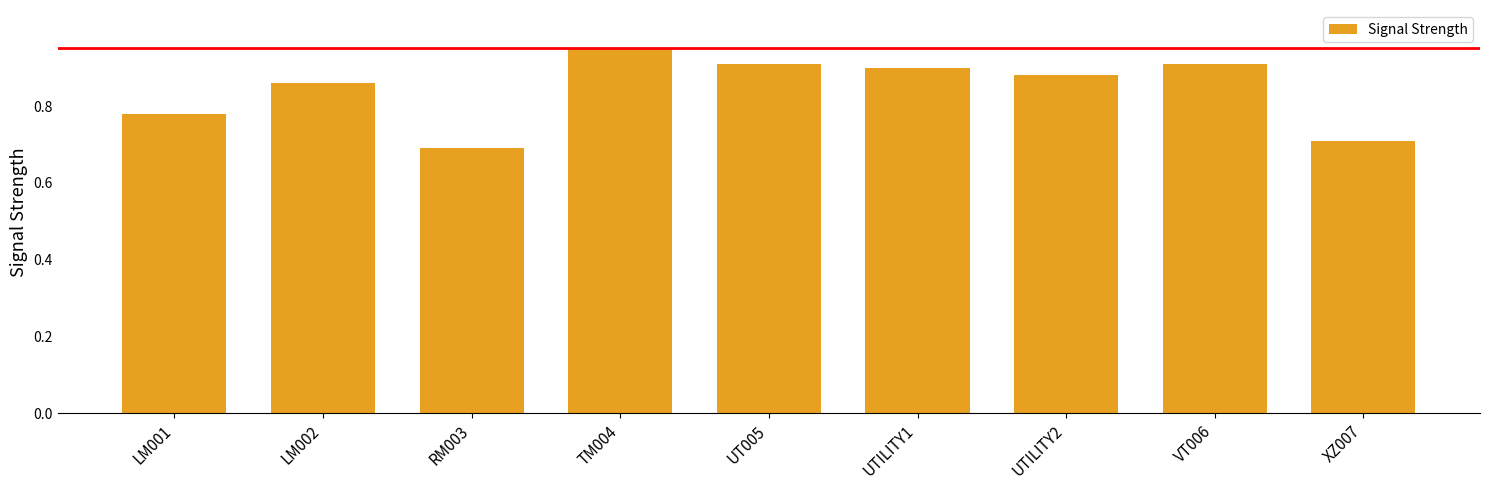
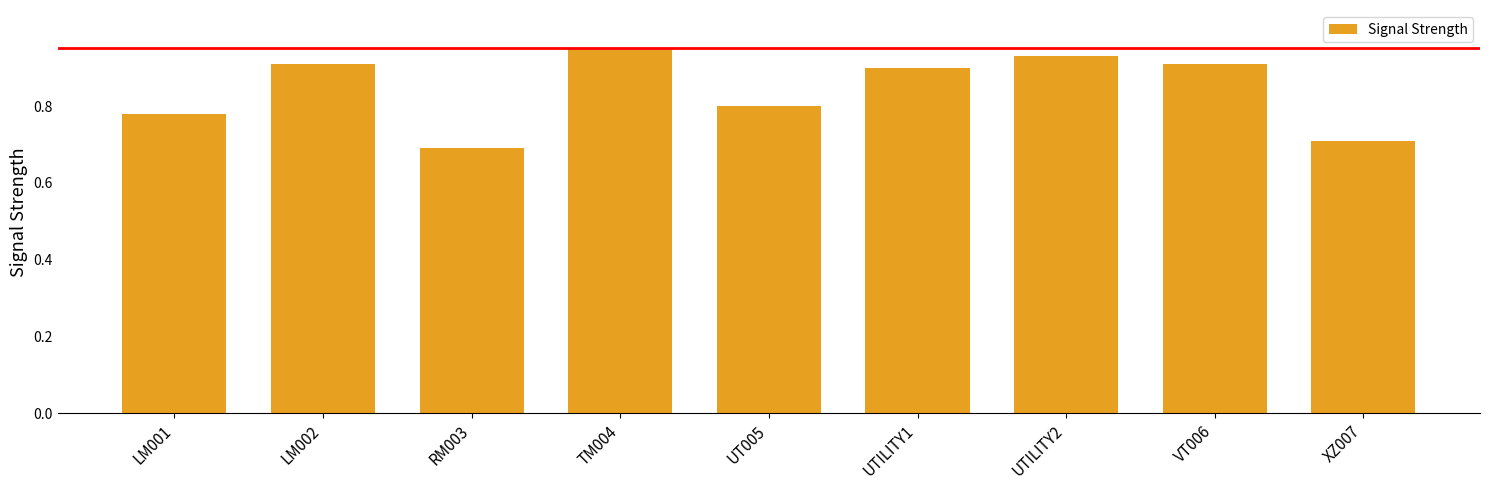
  {
    "LM001": 0.78,
-   "LM002": 0.86,
+   "LM002": 0.91,
    "RM003": 0.69,
    "TM004": 0.95,
-   "UT005": 0.91,
+   "UT005": 0.80,
    "UTILITY1": 0.90,
-   "UTILITY2": 0.88,
+   "UTILITY2": 0.93,
    "VT006": 0.91,
    "XZ007": 0.71
  }
